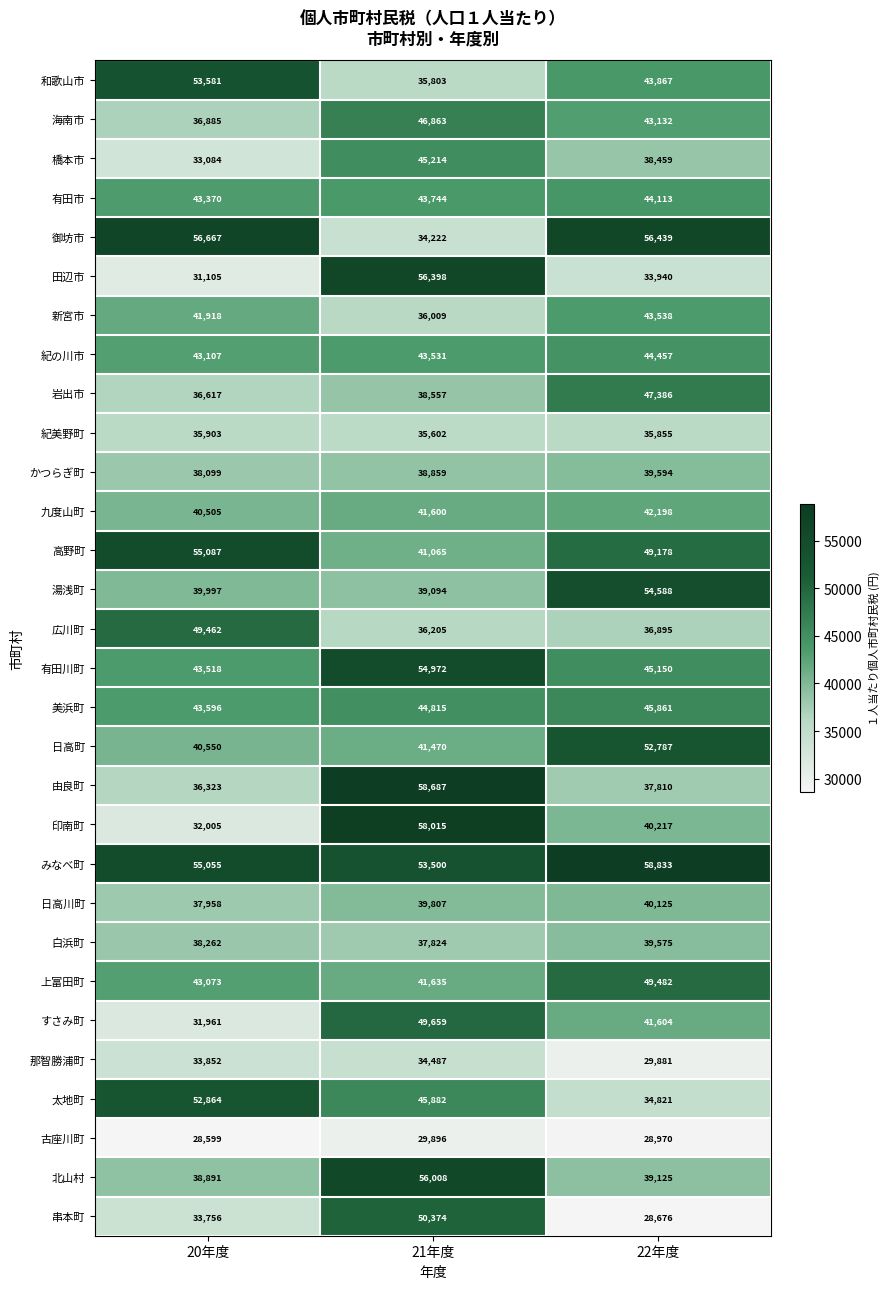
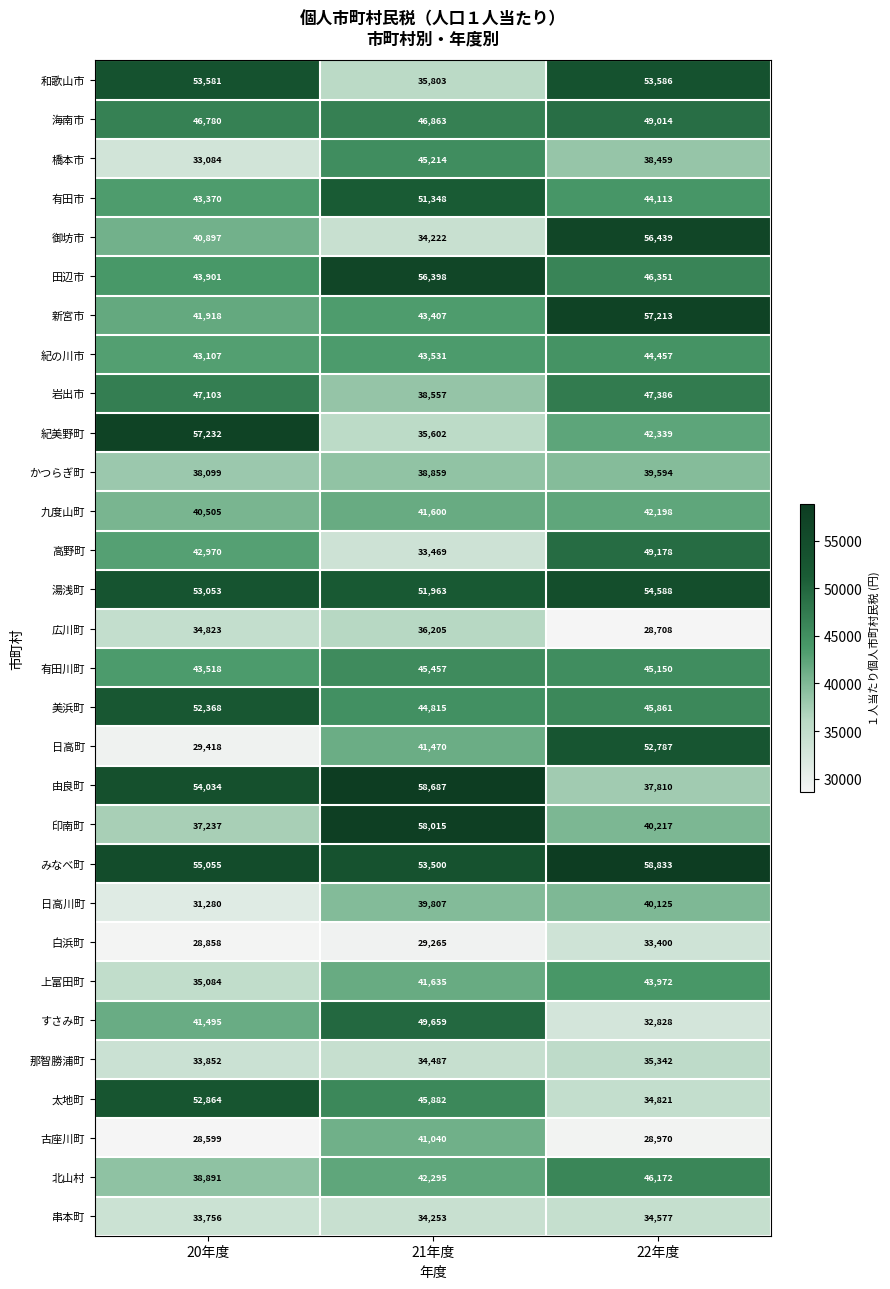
  {
    "和歌山市": {
      "20年度": "53,581",
      "21年度": "35,803",
-     "22年度": "43,867"
+     "22年度": "53,586"
    },
    "海南市": {
-     "20年度": "36,885",
+     "20年度": "46,780",
      "21年度": "46,863",
-     "22年度": "43,132"
+     "22年度": "49,014"
    },
    "橋本市": {
      "20年度": "33,084",
      "21年度": "45,214",
      "22年度": "38,459"
    },
    "有田市": {
      "20年度": "43,370",
-     "21年度": "43,744",
+     "21年度": "51,348",
      "22年度": "44,113"
    },
    "御坊市": {
-     "20年度": "56,667",
+     "20年度": "40,897",
      "21年度": "34,222",
      "22年度": "56,439"
    },
    "田辺市": {
-     "20年度": "31,105",
+     "20年度": "43,901",
      "21年度": "56,398",
-     "22年度": "33,940"
+     "22年度": "46,351"
    },
    "新宮市": {
      "20年度": "41,918",
-     "21年度": "36,009",
-     "22年度": "43,538"
+     "21年度": "43,407",
+     "22年度": "57,213"
    },
    "紀の川市": {
      "20年度": "43,107",
      "21年度": "43,531",
      "22年度": "44,457"
    },
    "岩出市": {
-     "20年度": "36,617",
+     "20年度": "47,103",
      "21年度": "38,557",
      "22年度": "47,386"
    },
    "紀美野町": {
-     "20年度": "35,903",
+     "20年度": "57,232",
      "21年度": "35,602",
-     "22年度": "35,855"
+     "22年度": "42,339"
    },
    "かつらぎ町": {
      "20年度": "38,099",
      "21年度": "38,859",
      "22年度": "39,594"
    },
    "九度山町": {
      "20年度": "40,505",
      "21年度": "41,600",
      "22年度": "42,198"
    },
    "高野町": {
-     "20年度": "55,087",
-     "21年度": "41,065",
+     "20年度": "42,970",
+     "21年度": "33,469",
      "22年度": "49,178"
    },
    "湯浅町": {
-     "20年度": "39,997",
-     "21年度": "39,094",
+     "20年度": "53,053",
+     "21年度": "51,963",
      "22年度": "54,588"
    },
    "広川町": {
-     "20年度": "49,462",
+     "20年度": "34,823",
      "21年度": "36,205",
-     "22年度": "36,895"
+     "22年度": "28,708"
    },
    "有田川町": {
      "20年度": "43,518",
-     "21年度": "54,972",
+     "21年度": "45,457",
      "22年度": "45,150"
    },
    "美浜町": {
-     "20年度": "43,596",
+     "20年度": "52,368",
      "21年度": "44,815",
      "22年度": "45,861"
    },
    "日高町": {
-     "20年度": "40,550",
+     "20年度": "29,418",
      "21年度": "41,470",
      "22年度": "52,787"
    },
    "由良町": {
-     "20年度": "36,323",
+     "20年度": "54,034",
      "21年度": "58,687",
      "22年度": "37,810"
    },
    "印南町": {
-     "20年度": "32,005",
+     "20年度": "37,237",
      "21年度": "58,015",
      "22年度": "40,217"
    },
    "みなべ町": {
      "20年度": "55,055",
      "21年度": "53,500",
      "22年度": "58,833"
    },
    "日高川町": {
-     "20年度": "37,958",
+     "20年度": "31,280",
      "21年度": "39,807",
      "22年度": "40,125"
    },
    "白浜町": {
-     "20年度": "38,262",
-     "21年度": "37,824",
-     "22年度": "39,575"
+     "20年度": "28,858",
+     "21年度": "29,265",
+     "22年度": "33,400"
    },
    "上富田町": {
-     "20年度": "43,073",
+     "20年度": "35,084",
      "21年度": "41,635",
-     "22年度": "49,482"
+     "22年度": "43,972"
    },
    "すさみ町": {
-     "20年度": "31,961",
+     "20年度": "41,495",
      "21年度": "49,659",
-     "22年度": "41,604"
+     "22年度": "32,828"
    },
    "那智勝浦町": {
      "20年度": "33,852",
      "21年度": "34,487",
-     "22年度": "29,881"
+     "22年度": "35,342"
    },
    "太地町": {
      "20年度": "52,864",
      "21年度": "45,882",
      "22年度": "34,821"
    },
    "古座川町": {
      "20年度": "28,599",
-     "21年度": "29,896",
+     "21年度": "41,040",
      "22年度": "28,970"
    },
    "北山村": {
      "20年度": "38,891",
-     "21年度": "56,008",
-     "22年度": "39,125"
+     "21年度": "42,295",
+     "22年度": "46,172"
    },
    "串本町": {
      "20年度": "33,756",
-     "21年度": "50,374",
-     "22年度": "28,676"
+     "21年度": "34,253",
+     "22年度": "34,577"
    }
  }
